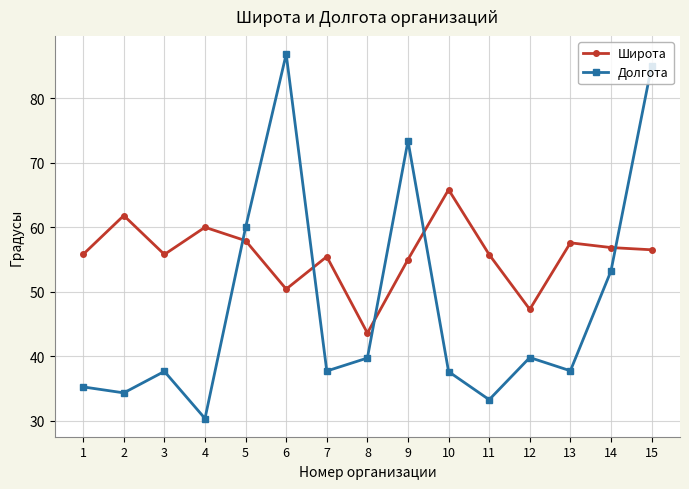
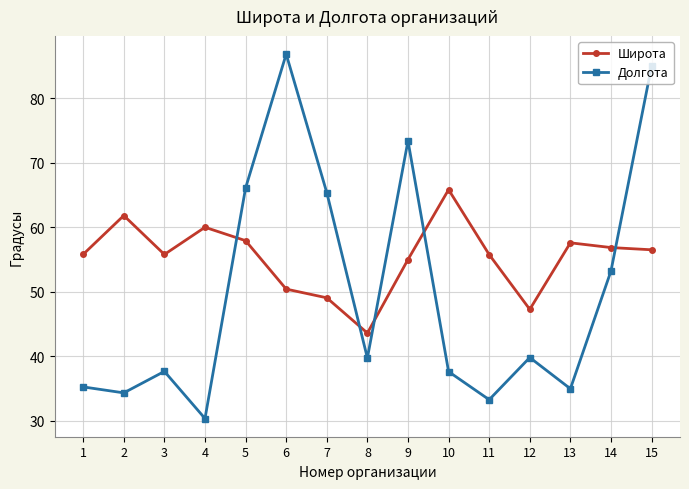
  {
    "Широта": {
      "1": 56,
      "2": 62,
      "3": 56,
      "4": 60,
      "5": 58,
      "6": 50,
-     "7": 55,
+     "7": 49,
      "8": 44,
      "9": 55,
      "10": 66,
      "11": 56,
      "12": 47,
      "13": 58,
      "14": 57,
      "15": 56
    },
    "Долгота": {
      "1": 35,
      "2": 34,
      "3": 38,
      "4": 30,
-     "5": 60,
+     "5": 66,
      "6": 87,
-     "7": 38,
+     "7": 65,
      "8": 40,
      "9": 73,
      "10": 38,
      "11": 33,
      "12": 40,
-     "13": 38,
+     "13": 35,
      "14": 53
    }
  }
